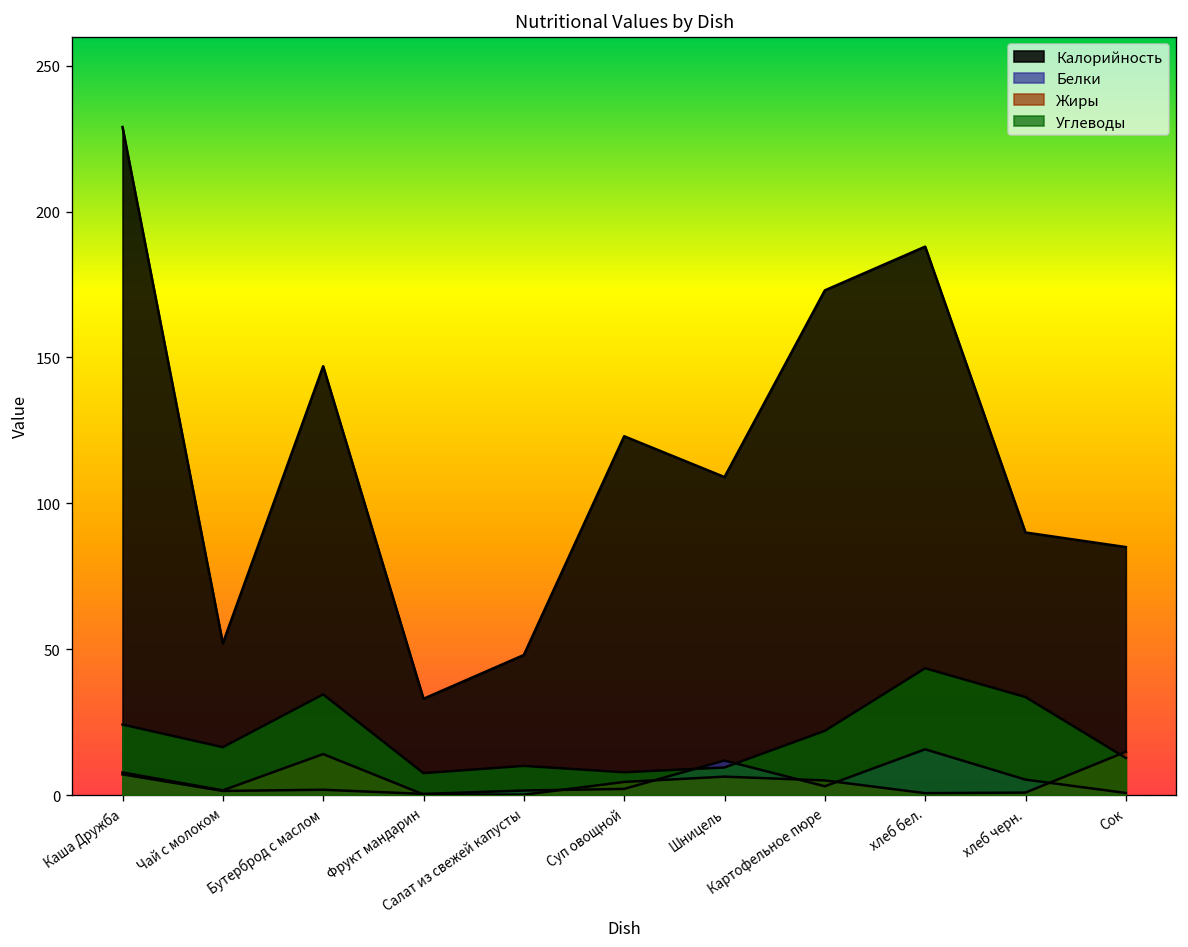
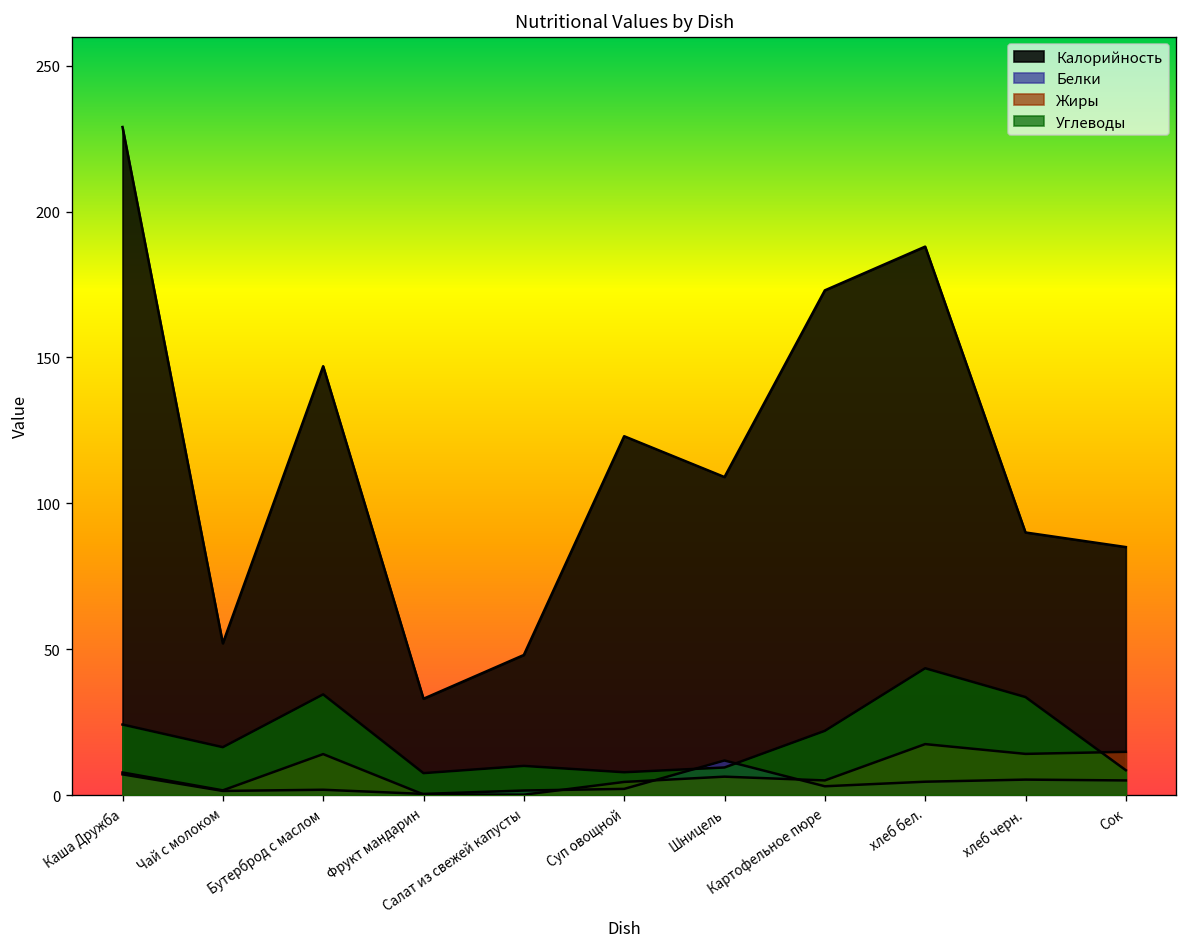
  {
    "Калорийность": {
      "Каша Дружба": 229,
      "Чай с молоком": 52,
      "Бутерброд с маслом": 147,
      "Фрукт мандарин": 33,
      "Салат из свежей капусты": 48,
      "Суп овощной": 123,
      "Шницель": 109,
      "Картофельное пюре": 173,
      "хлеб бел.": 188,
      "хлеб черн.": 90,
      "Сок": 85
    },
    "Белки": {
      "Бутерброд с маслом": 2,
      "Салат из свежей капусты": 2,
      "Суп овощной": 2,
      "Шницель": 12,
      "Картофельное пюре": 3,
-     "хлеб бел.": 16,
+     "хлеб бел.": 5,
      "хлеб черн.": 5,
-     "Сок": 1
+     "Сок": 5
    },
    "Жиры": {
      "Бутерброд с маслом": 14,
      "Салат из свежей капусты": 0,
      "Суп овощной": 4,
      "Шницель": 6,
      "Картофельное пюре": 5,
-     "хлеб бел.": 1,
-     "хлеб черн.": 1,
+     "хлеб бел.": 17,
+     "хлеб черн.": 14,
      "Сок": 15
    },
    "Углеводы": {
      "Каша Дружба": 24,
      "Чай с молоком": 16,
      "Бутерброд с маслом": 35,
      "Фрукт мандарин": 8,
      "Салат из свежей капусты": 10,
      "Суп овощной": 8,
      "Шницель": 9,
      "Картофельное пюре": 22,
      "хлеб бел.": 43,
      "хлеб черн.": 34,
-     "Сок": 13
+     "Сок": 9
    }
  }
